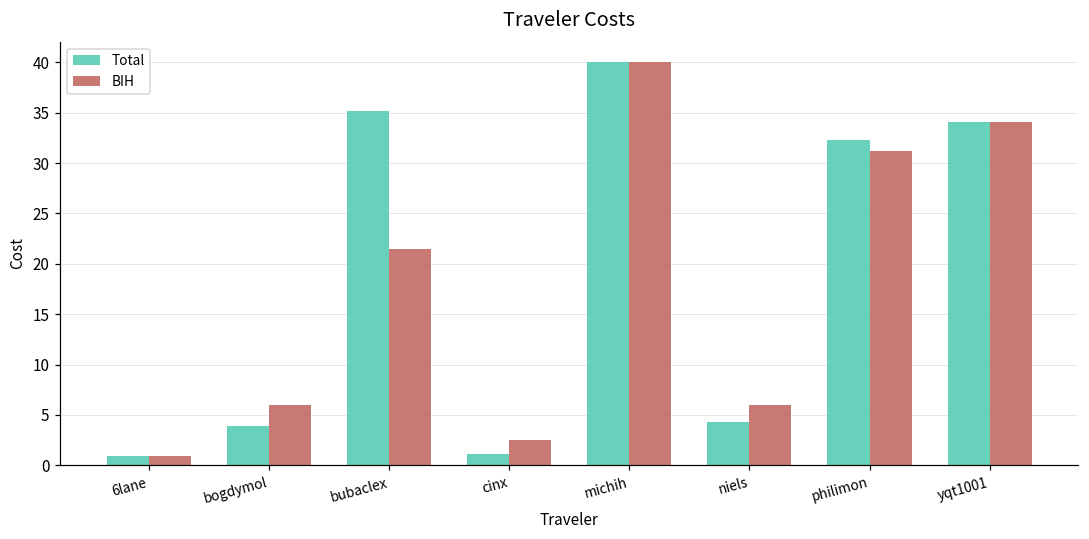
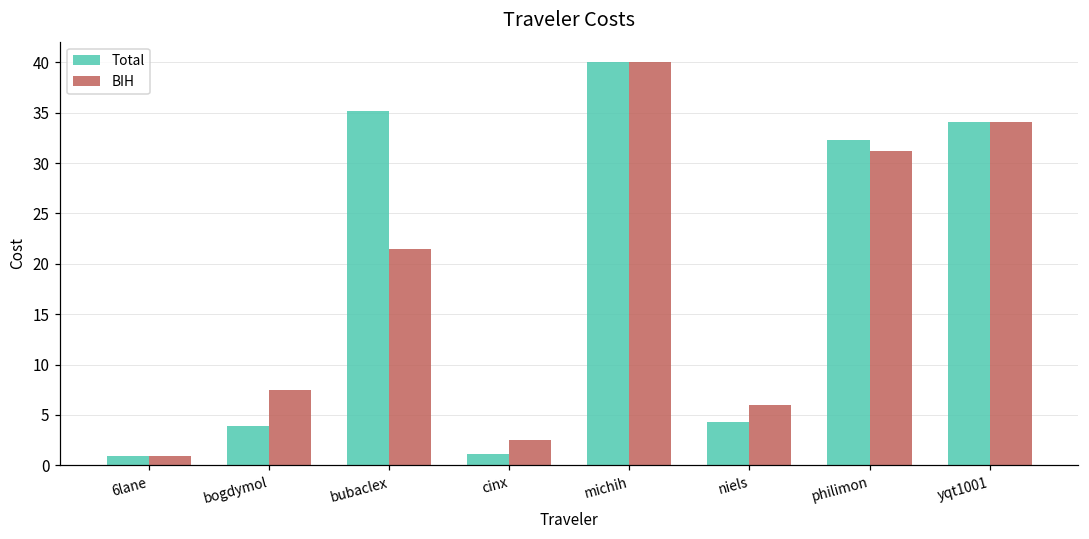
  {
    "Total": {
      "6lane": 1,
      "bogdymol": 4,
      "bubaclex": 35,
      "cinx": 1,
      "michih": 40,
      "niels": 4,
      "philimon": 32,
      "yqt1001": 34
    },
    "BIH": {
      "6lane": 1,
-     "bogdymol": 6,
+     "bogdymol": 7,
      "bubaclex": 21,
      "cinx": 2,
      "michih": 40,
      "niels": 6,
      "philimon": 31,
      "yqt1001": 34
    }
  }
